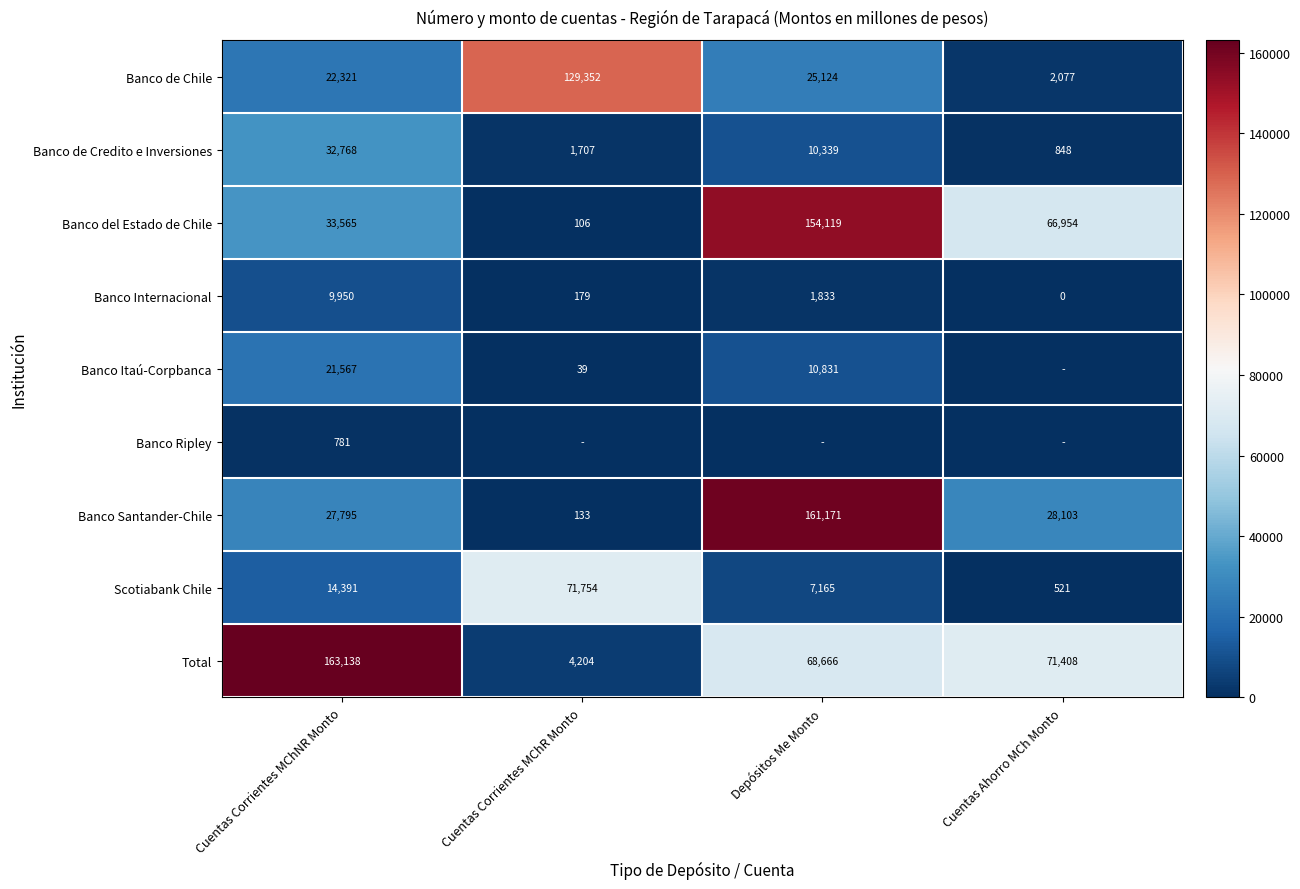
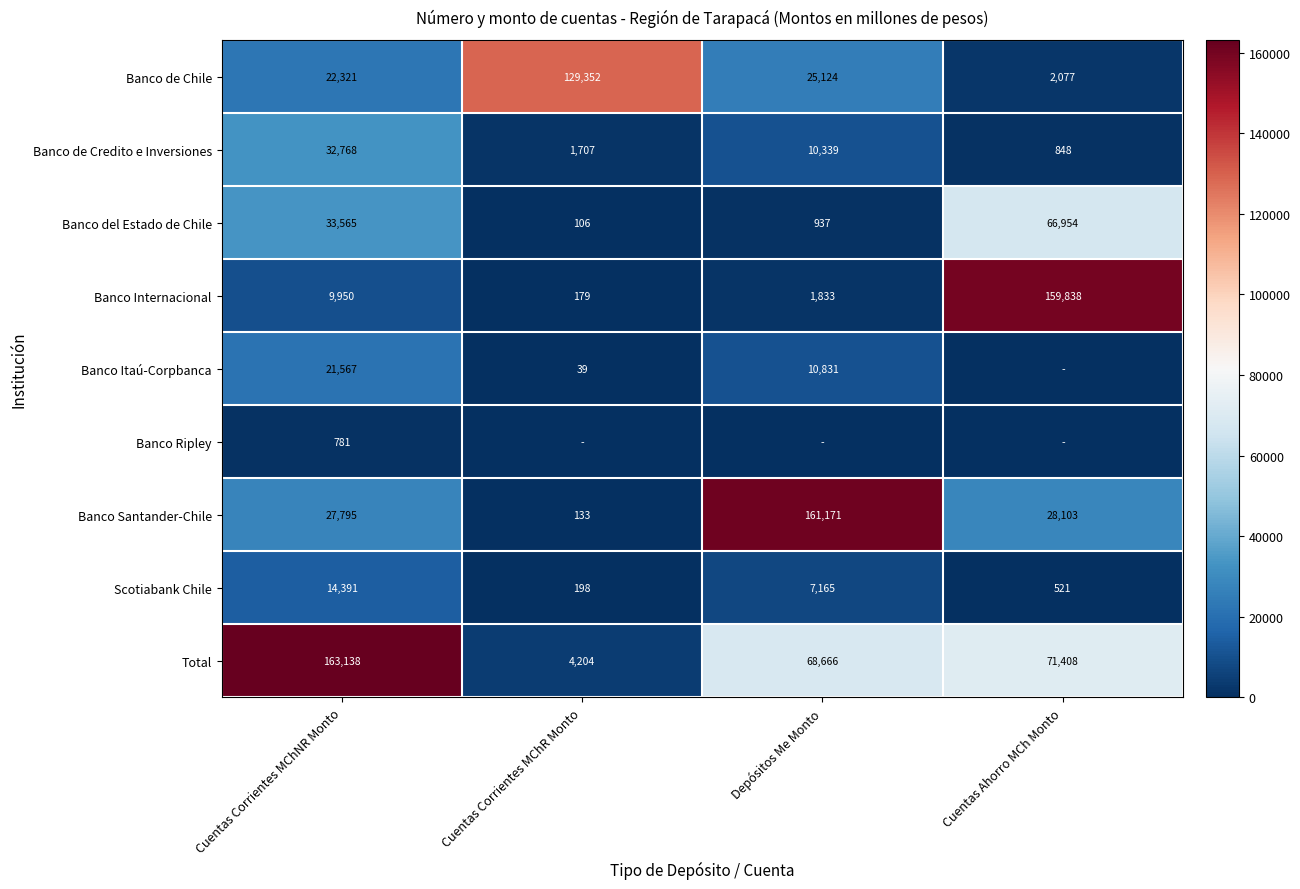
  {
    "Banco de Chile": {
      "Cuentas Corrientes MChNR Monto": "22,321",
      "Cuentas Corrientes MChR Monto": "129,352",
      "Depósitos Me Monto": "25,124",
      "Cuentas Ahorro MCh Monto": "2,077"
    },
    "Banco de Credito e Inversiones": {
      "Cuentas Corrientes MChNR Monto": "32,768",
      "Cuentas Corrientes MChR Monto": "1,707",
      "Depósitos Me Monto": "10,339",
      "Cuentas Ahorro MCh Monto": "848"
    },
    "Banco del Estado de Chile": {
      "Cuentas Corrientes MChNR Monto": "33,565",
      "Cuentas Corrientes MChR Monto": "106",
-     "Depósitos Me Monto": "154,119",
+     "Depósitos Me Monto": "937",
      "Cuentas Ahorro MCh Monto": "66,954"
    },
    "Banco Internacional": {
      "Cuentas Corrientes MChNR Monto": "9,950",
      "Cuentas Corrientes MChR Monto": "179",
      "Depósitos Me Monto": "1,833",
-     "Cuentas Ahorro MCh Monto": "0"
+     "Cuentas Ahorro MCh Monto": "159,838"
    },
    "Banco Itaú-Corpbanca": {
      "Cuentas Corrientes MChNR Monto": "21,567",
      "Cuentas Corrientes MChR Monto": "39",
      "Depósitos Me Monto": "10,831"
    },
    "Banco Ripley": {
      "Cuentas Corrientes MChNR Monto": "781"
    },
    "Banco Santander-Chile": {
      "Cuentas Corrientes MChNR Monto": "27,795",
      "Cuentas Corrientes MChR Monto": "133",
      "Depósitos Me Monto": "161,171",
      "Cuentas Ahorro MCh Monto": "28,103"
    },
    "Scotiabank Chile": {
      "Cuentas Corrientes MChNR Monto": "14,391",
-     "Cuentas Corrientes MChR Monto": "71,754",
+     "Cuentas Corrientes MChR Monto": "198",
      "Depósitos Me Monto": "7,165",
      "Cuentas Ahorro MCh Monto": "521"
    },
    "Total": {
      "Cuentas Corrientes MChNR Monto": "163,138",
      "Cuentas Corrientes MChR Monto": "4,204",
      "Depósitos Me Monto": "68,666",
      "Cuentas Ahorro MCh Monto": "71,408"
    }
  }
